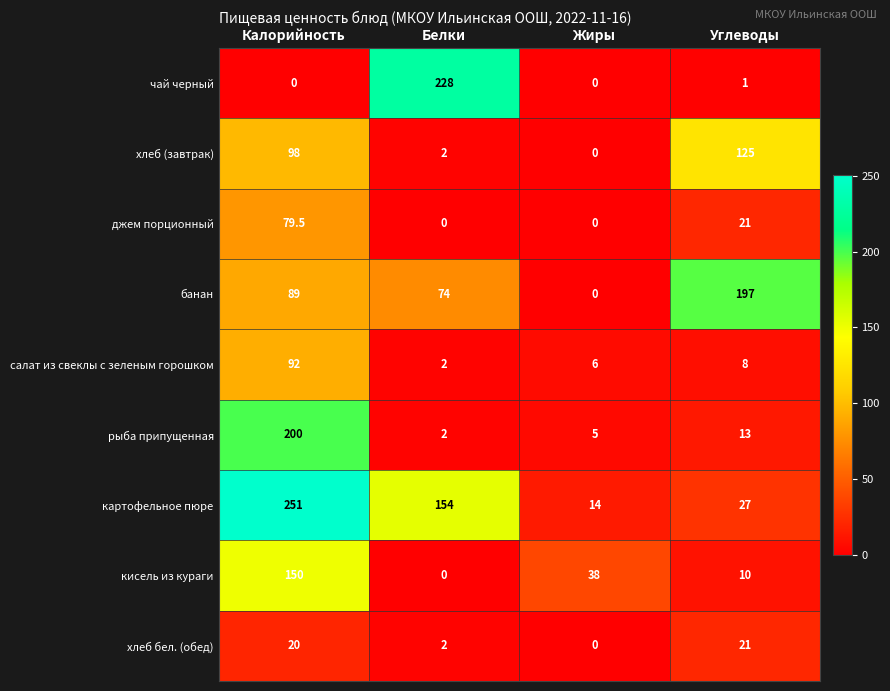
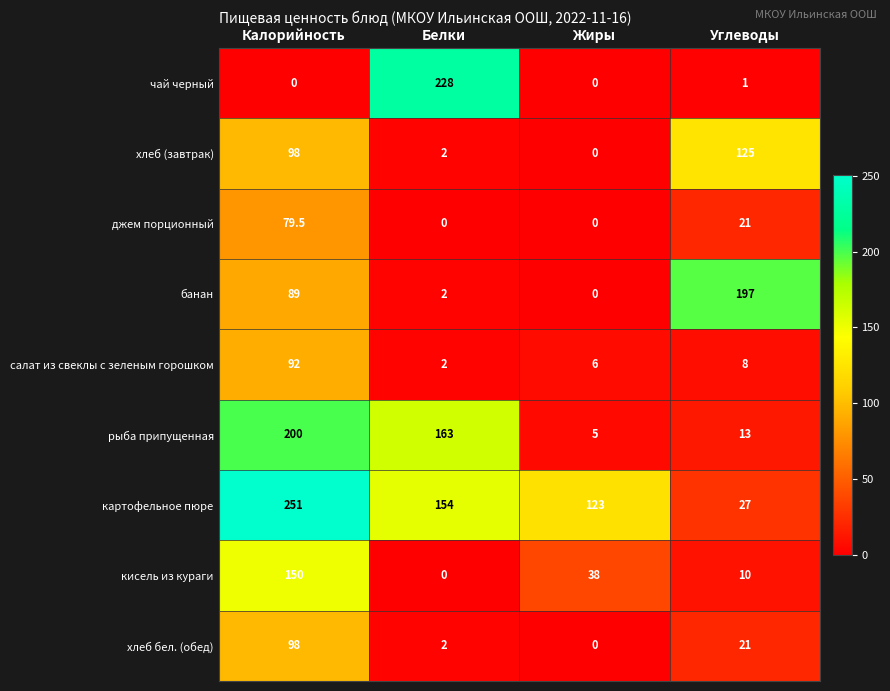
  {
    "чай черный": {
      "Калорийность": 0,
      "Белки": 228,
      "Жиры": 0,
      "Углеводы": 1
    },
    "хлеб (завтрак)": {
      "Калорийность": 98,
      "Белки": 2,
      "Жиры": 0,
      "Углеводы": 125
    },
    "джем порционный": {
      "Калорийность": 79.5,
      "Белки": 0,
      "Жиры": 0,
      "Углеводы": 21
    },
    "банан": {
      "Калорийность": 89,
-     "Белки": 74,
+     "Белки": 2,
      "Жиры": 0,
      "Углеводы": 197
    },
    "салат из свеклы с зеленым горошком": {
      "Калорийность": 92,
      "Белки": 2,
      "Жиры": 6,
      "Углеводы": 8
    },
    "рыба припущенная": {
      "Калорийность": 200,
-     "Белки": 2,
+     "Белки": 163,
      "Жиры": 5,
      "Углеводы": 13
    },
    "картофельное пюре": {
      "Калорийность": 251,
      "Белки": 154,
-     "Жиры": 14,
+     "Жиры": 123,
      "Углеводы": 27
    },
    "кисель из кураги": {
      "Калорийность": 150,
      "Белки": 0,
      "Жиры": 38,
      "Углеводы": 10
    },
    "хлеб бел. (обед)": {
-     "Калорийность": 20,
+     "Калорийность": 98,
      "Белки": 2,
      "Жиры": 0,
      "Углеводы": 21
    }
  }
